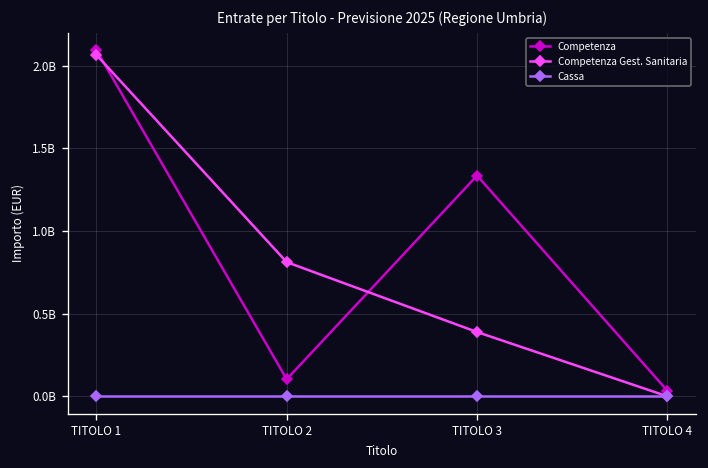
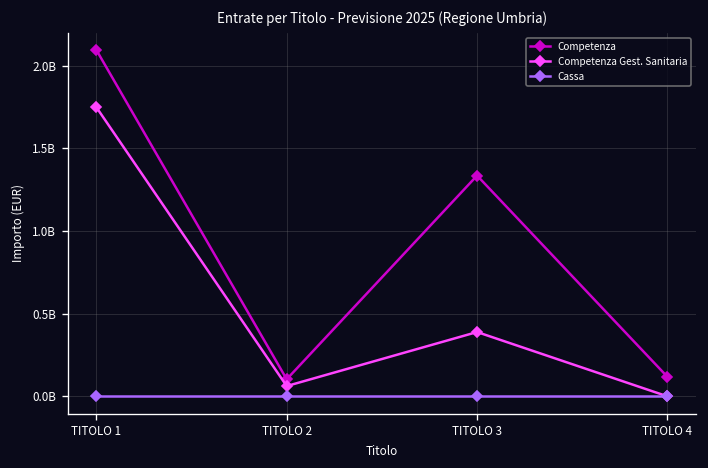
  {
    "Competenza": {
      "TITOLO 1": 2100000000,
      "TITOLO 2": 100000000,
      "TITOLO 3": 1340000000,
-     "TITOLO 4": 30000000
+     "TITOLO 4": 120000000
    },
    "Competenza Gest. Sanitaria": {
-     "TITOLO 1": 2070000000,
-     "TITOLO 2": 810000000,
+     "TITOLO 1": 1750000000,
+     "TITOLO 2": 60000000,
      "TITOLO 3": 390000000
    },
    "Cassa": {
      "TITOLO 1": 0,
      "TITOLO 2": 0,
      "TITOLO 3": 0
    }
  }
